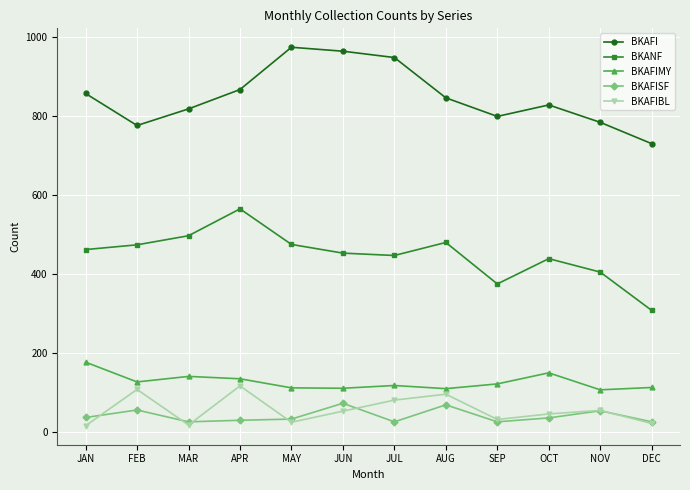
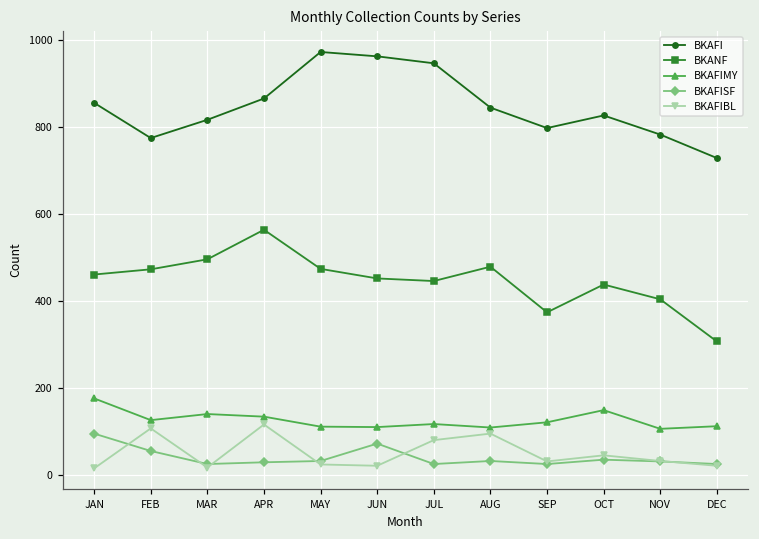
  {
    "BKAFISF": {
-     "JAN": 40,
+     "JAN": 100,
      "FEB": 60,
      "MAR": 30,
      "APR": 30,
      "MAY": 30,
      "JUN": 70,
      "JUL": 30,
-     "AUG": 70,
+     "AUG": 30,
      "OCT": 40,
-     "NOV": 50
+     "NOV": 30
    },
    "BKAFIBL": {
      "JAN": 20,
      "FEB": 110,
      "MAR": 20,
      "APR": 120,
      "MAY": 20,
-     "JUN": 50,
+     "JUN": 20,
      "JUL": 80,
      "AUG": 100,
      "OCT": 50,
-     "NOV": 50
+     "NOV": 30
    }
  }
